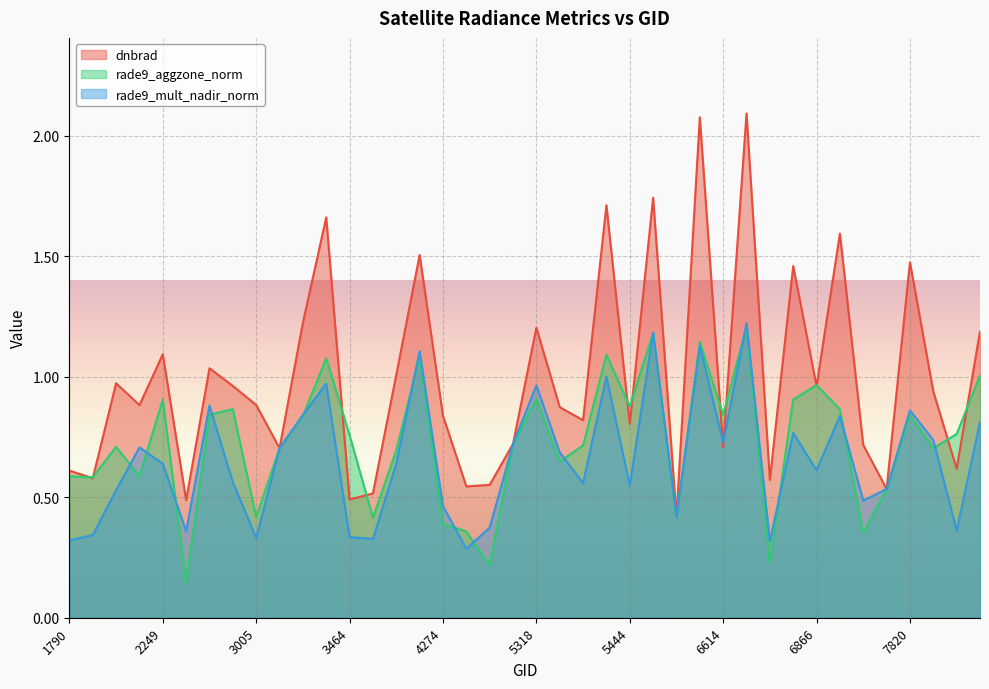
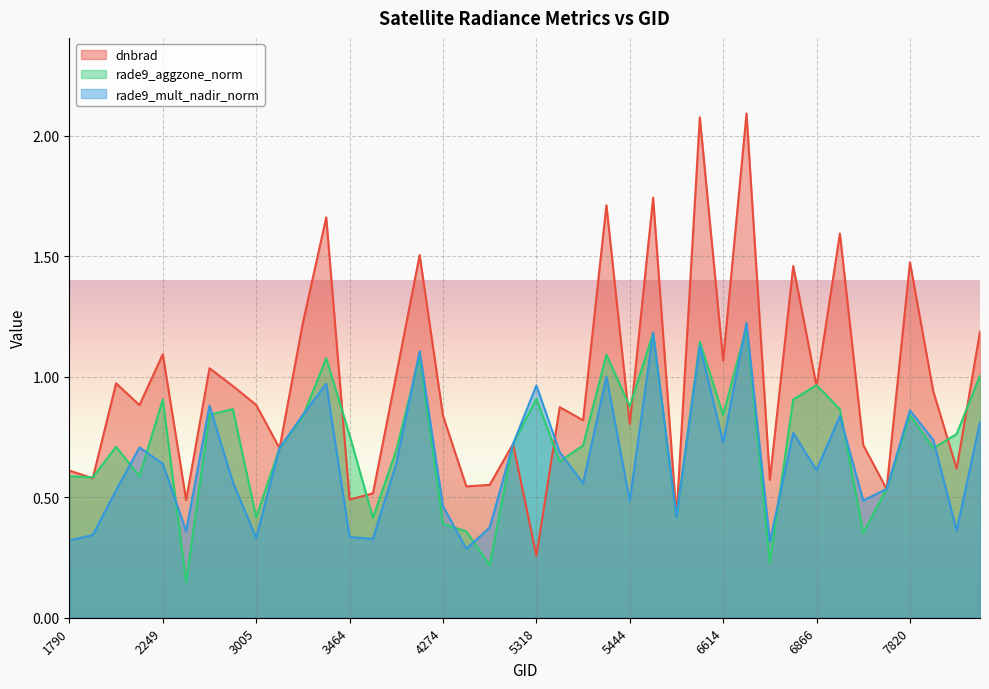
  {
    "dnbrad": {
      "1790": 0.61,
      "2249": 1.09,
      "3005": 0.88,
      "3464": 0.49,
      "4274": 0.84,
-     "5318": 1.20,
+     "5318": 0.26,
      "5444": 0.80,
-     "6614": 0.71,
+     "6614": 1.07,
      "7820": 1.47
    },
    "rade9_aggzone_norm": {
      "1790": 0.59,
      "2249": 0.91,
      "3005": 0.42,
      "3464": 0.76,
      "4274": 0.39,
      "5318": 0.91,
      "5444": 0.88,
      "6614": 0.84,
      "7820": 0.84
    },
    "rade9_mult_nadir_norm": {
      "1790": 0.32,
      "2249": 0.64,
      "3005": 0.33,
      "3464": 0.33,
      "4274": 0.46,
      "5318": 0.96,
-     "5444": 0.55,
+     "5444": 0.48,
      "6614": 0.73,
      "6866": 0.61,
      "7820": 0.86
    }
  }
